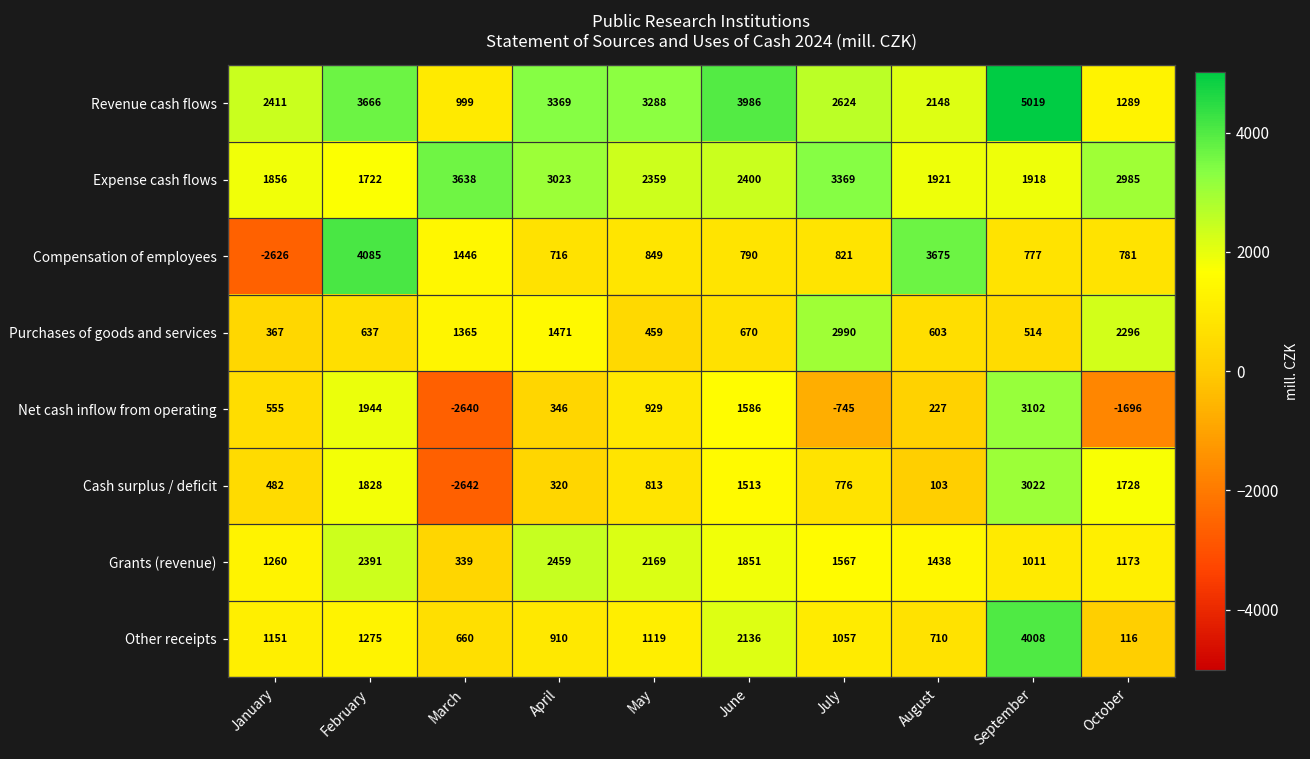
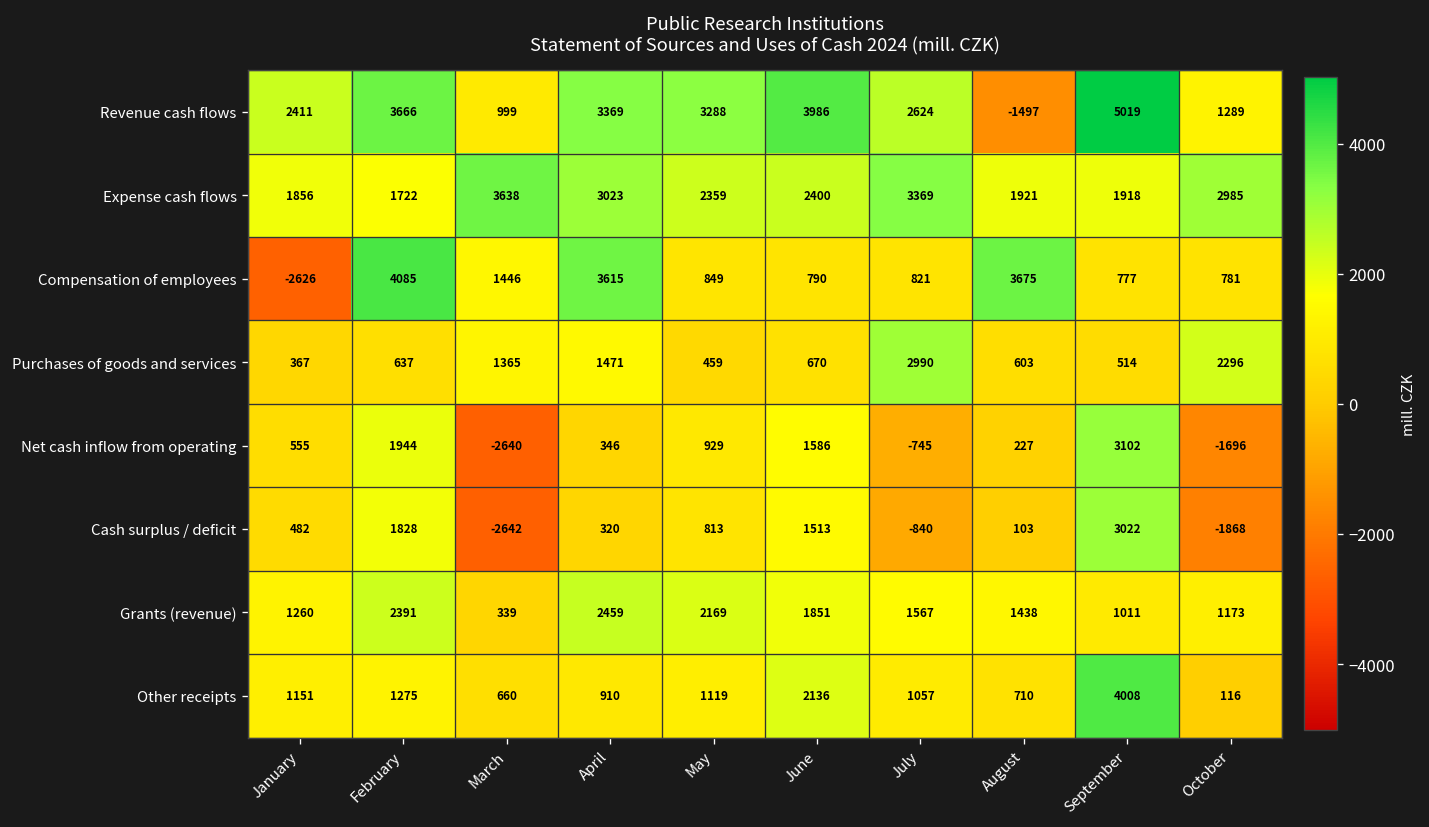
  {
    "Revenue cash flows": {
      "January": 2411,
      "February": 3666,
      "March": 999,
      "April": 3369,
      "May": 3288,
      "June": 3986,
      "July": 2624,
-     "August": 2148,
+     "August": -1497,
      "September": 5019,
      "October": 1289
    },
    "Expense cash flows": {
      "January": 1856,
      "February": 1722,
      "March": 3638,
      "April": 3023,
      "May": 2359,
      "June": 2400,
      "July": 3369,
      "August": 1921,
      "September": 1918,
      "October": 2985
    },
    "Compensation of employees": {
      "January": -2626,
      "February": 4085,
      "March": 1446,
-     "April": 716,
+     "April": 3615,
      "May": 849,
      "June": 790,
      "July": 821,
      "August": 3675,
      "September": 777,
      "October": 781
    },
    "Purchases of goods and services": {
      "January": 367,
      "February": 637,
      "March": 1365,
      "April": 1471,
      "May": 459,
      "June": 670,
      "July": 2990,
      "August": 603,
      "September": 514,
      "October": 2296
    },
    "Net cash inflow from operating": {
      "January": 555,
      "February": 1944,
      "March": -2640,
      "April": 346,
      "May": 929,
      "June": 1586,
      "July": -745,
      "August": 227,
      "September": 3102,
      "October": -1696
    },
    "Cash surplus / deficit": {
      "January": 482,
      "February": 1828,
      "March": -2642,
      "April": 320,
      "May": 813,
      "June": 1513,
-     "July": 776,
+     "July": -840,
      "August": 103,
      "September": 3022,
-     "October": 1728
+     "October": -1868
    },
    "Grants (revenue)": {
      "January": 1260,
      "February": 2391,
      "March": 339,
      "April": 2459,
      "May": 2169,
      "June": 1851,
      "July": 1567,
      "August": 1438,
      "September": 1011,
      "October": 1173
    },
    "Other receipts": {
      "January": 1151,
      "February": 1275,
      "March": 660,
      "April": 910,
      "May": 1119,
      "June": 2136,
      "July": 1057,
      "August": 710,
      "September": 4008,
      "October": 116
    }
  }
